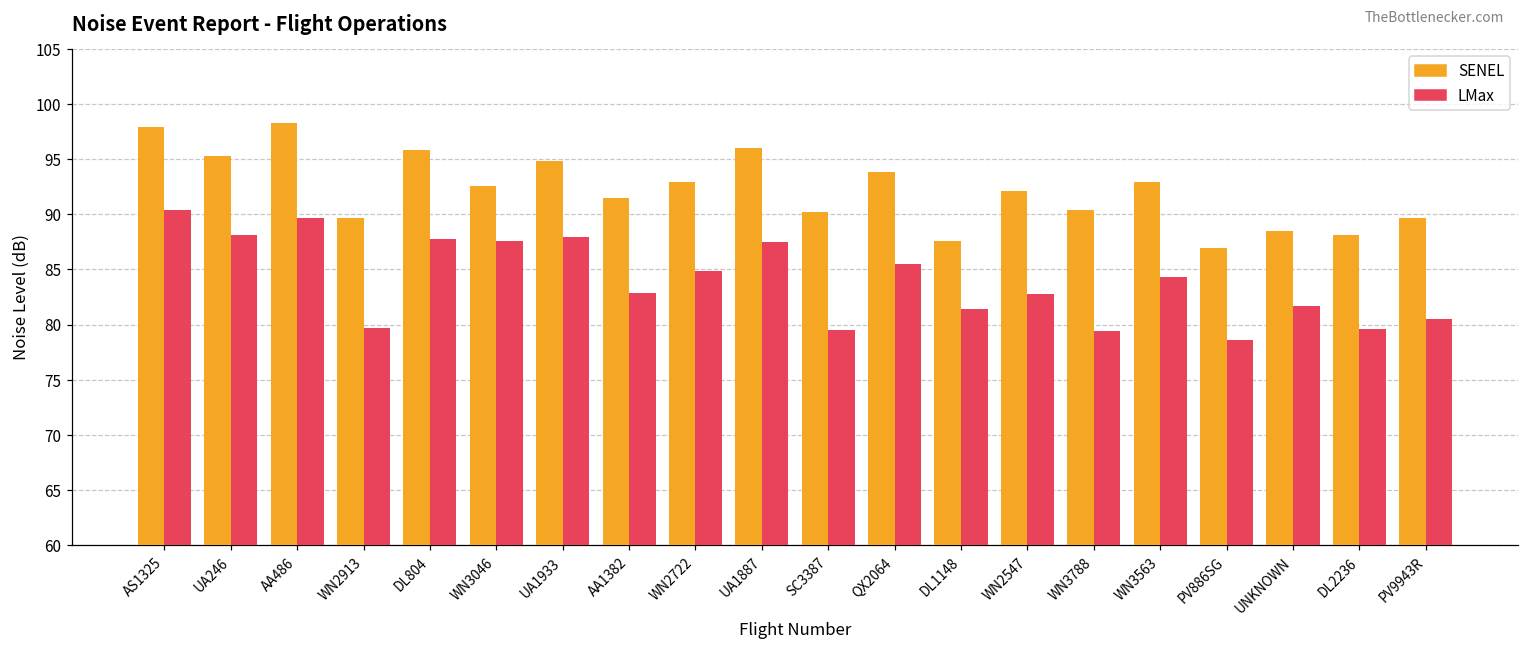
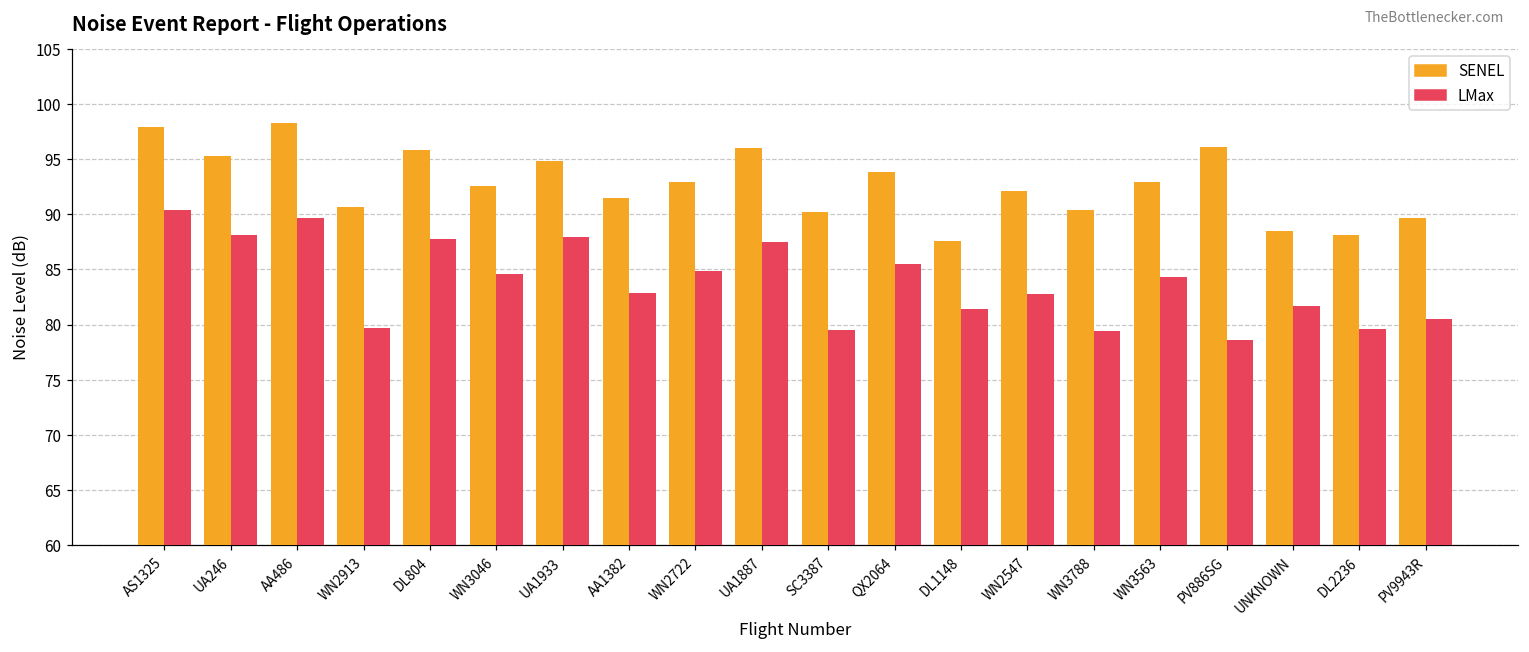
  {
    "SENEL": {
      "AS1325": 97.9,
      "UA246": 95.3,
      "AA486": 98.3,
-     "WN2913": 89.7,
+     "WN2913": 90.7,
      "DL804": 95.8,
      "WN3046": 92.6,
      "UA1933": 94.8,
      "AA1382": 91.5,
      "WN2722": 92.9,
      "UA1887": 96.0,
      "SC3387": 90.2,
      "QX2064": 93.8,
      "DL1148": 87.6,
      "WN2547": 92.1,
      "WN3788": 90.4,
      "WN3563": 92.9,
-     "PV886SG": 86.9,
+     "PV886SG": 96.1,
      "UNKNOWN": 88.5,
      "DL2236": 88.1,
      "PV9943R": 89.7
    },
    "LMax": {
      "AS1325": 90.4,
      "UA246": 88.1,
      "AA486": 89.7,
      "WN2913": 79.7,
      "DL804": 87.8,
-     "WN3046": 87.6,
+     "WN3046": 84.6,
      "UA1933": 87.9,
      "AA1382": 82.9,
      "WN2722": 84.9,
      "UA1887": 87.5,
      "SC3387": 79.5,
      "QX2064": 85.5,
      "DL1148": 81.4,
      "WN2547": 82.8,
      "WN3788": 79.4,
      "WN3563": 84.3,
      "PV886SG": 78.6,
      "UNKNOWN": 81.7,
      "DL2236": 79.6,
      "PV9943R": 80.5
    }
  }
